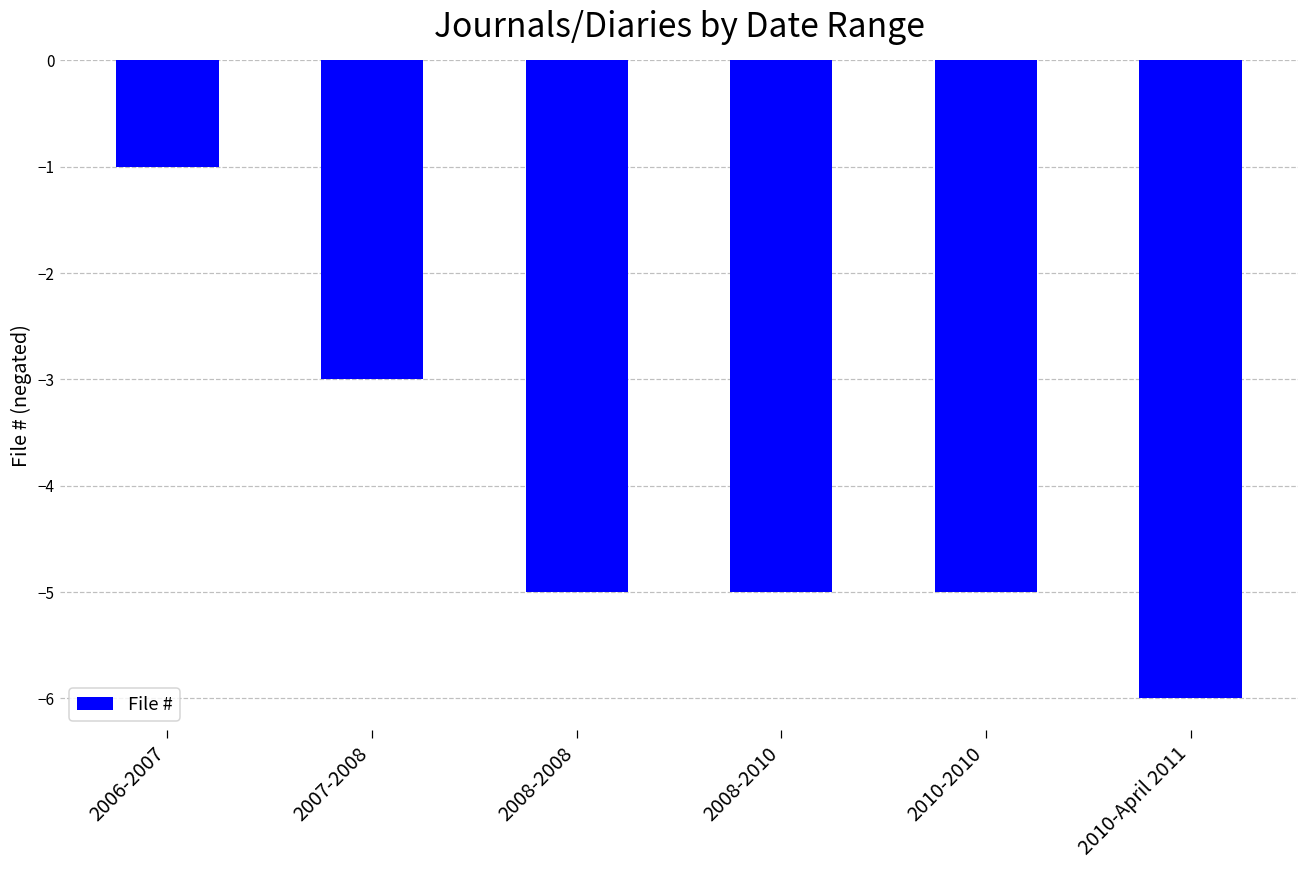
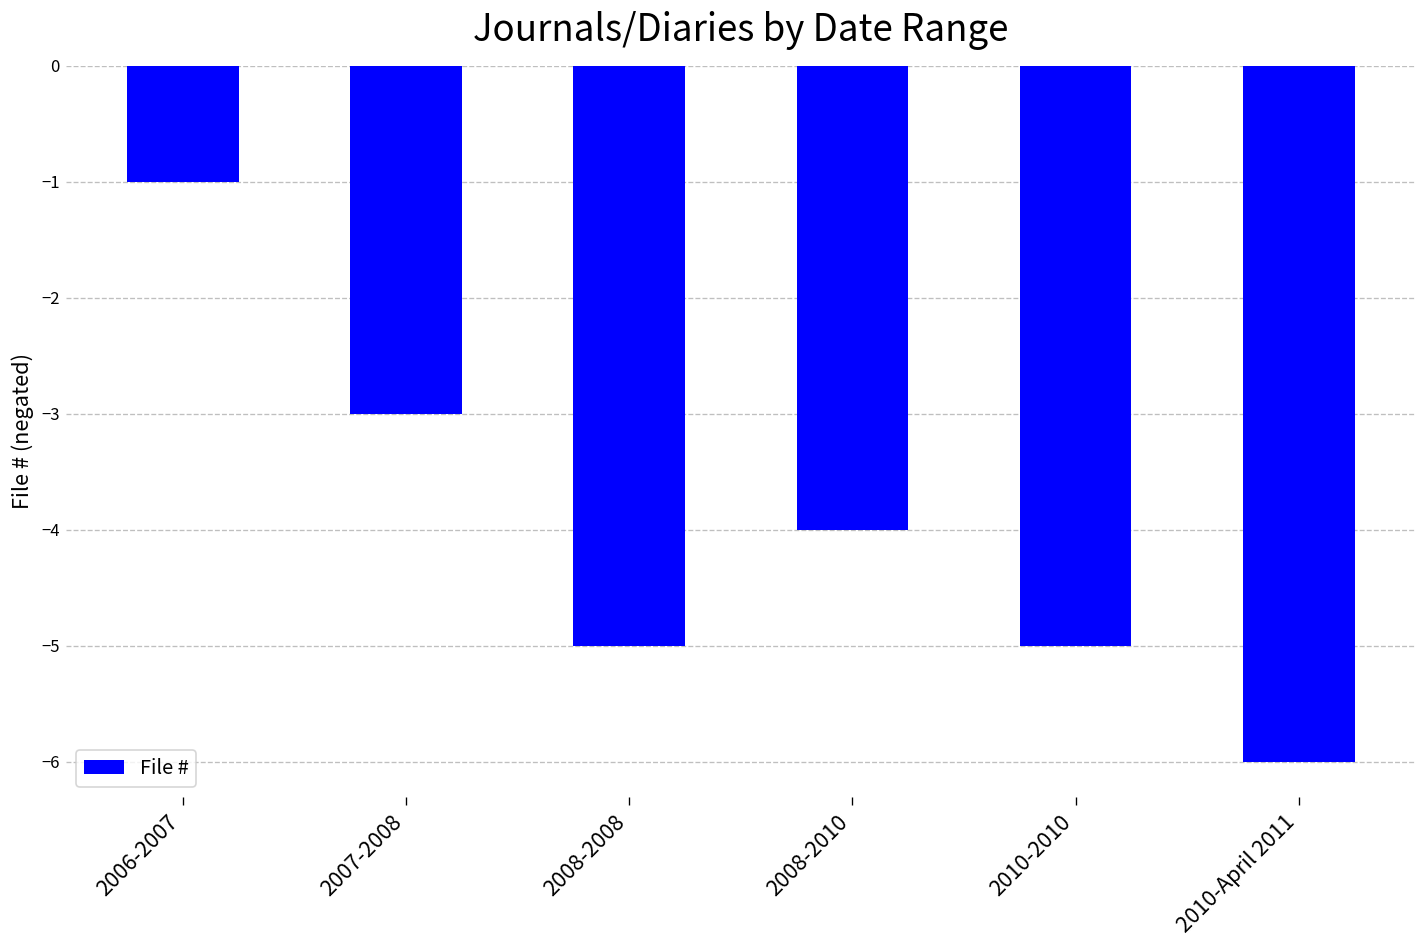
  {
    "2006-2007": -1.0,
    "2007-2008": -3.0,
    "2008-2008": -5.0,
-   "2008-2010": -5.0,
+   "2008-2010": -4.0,
    "2010-2010": -5.0,
    "2010-April 2011": -6.0
  }
